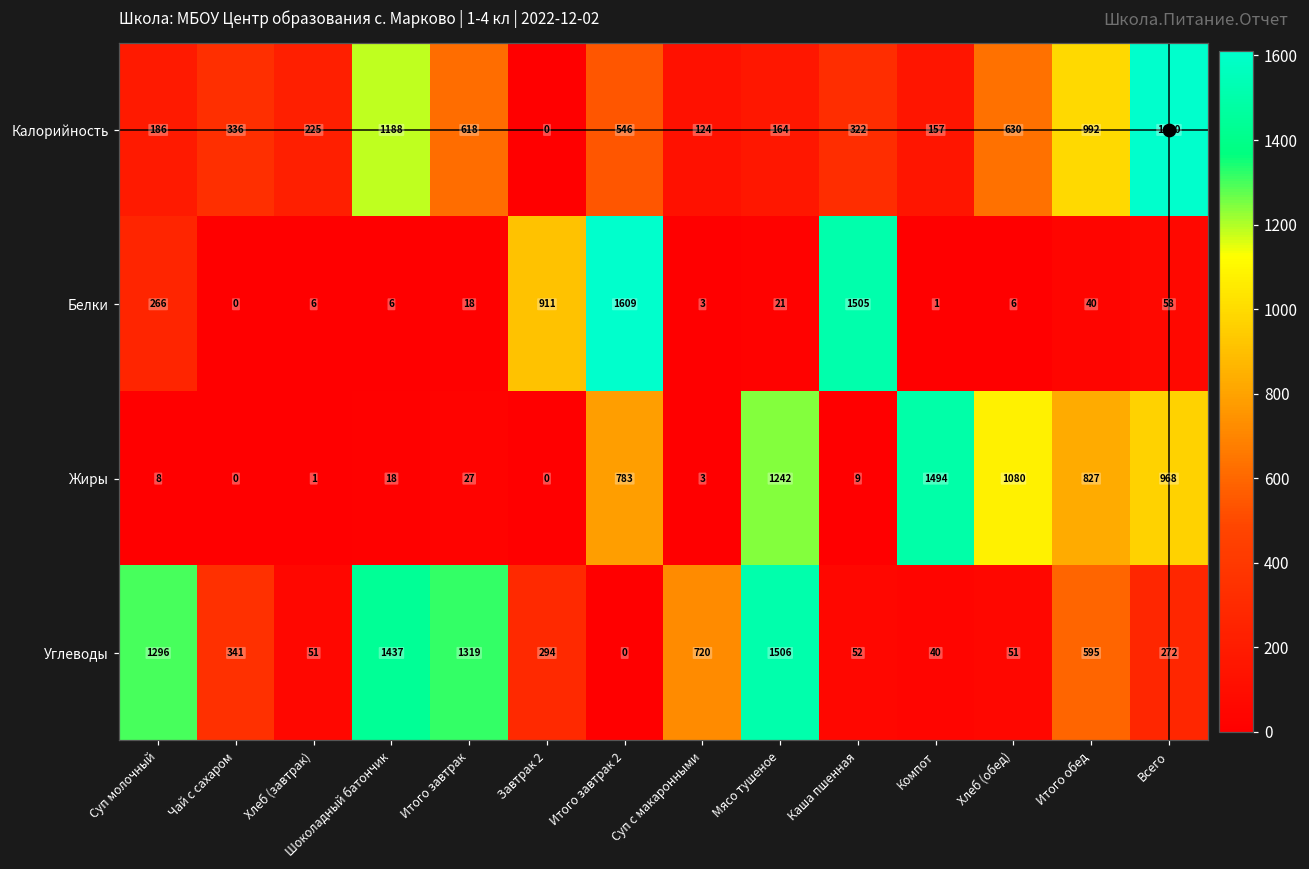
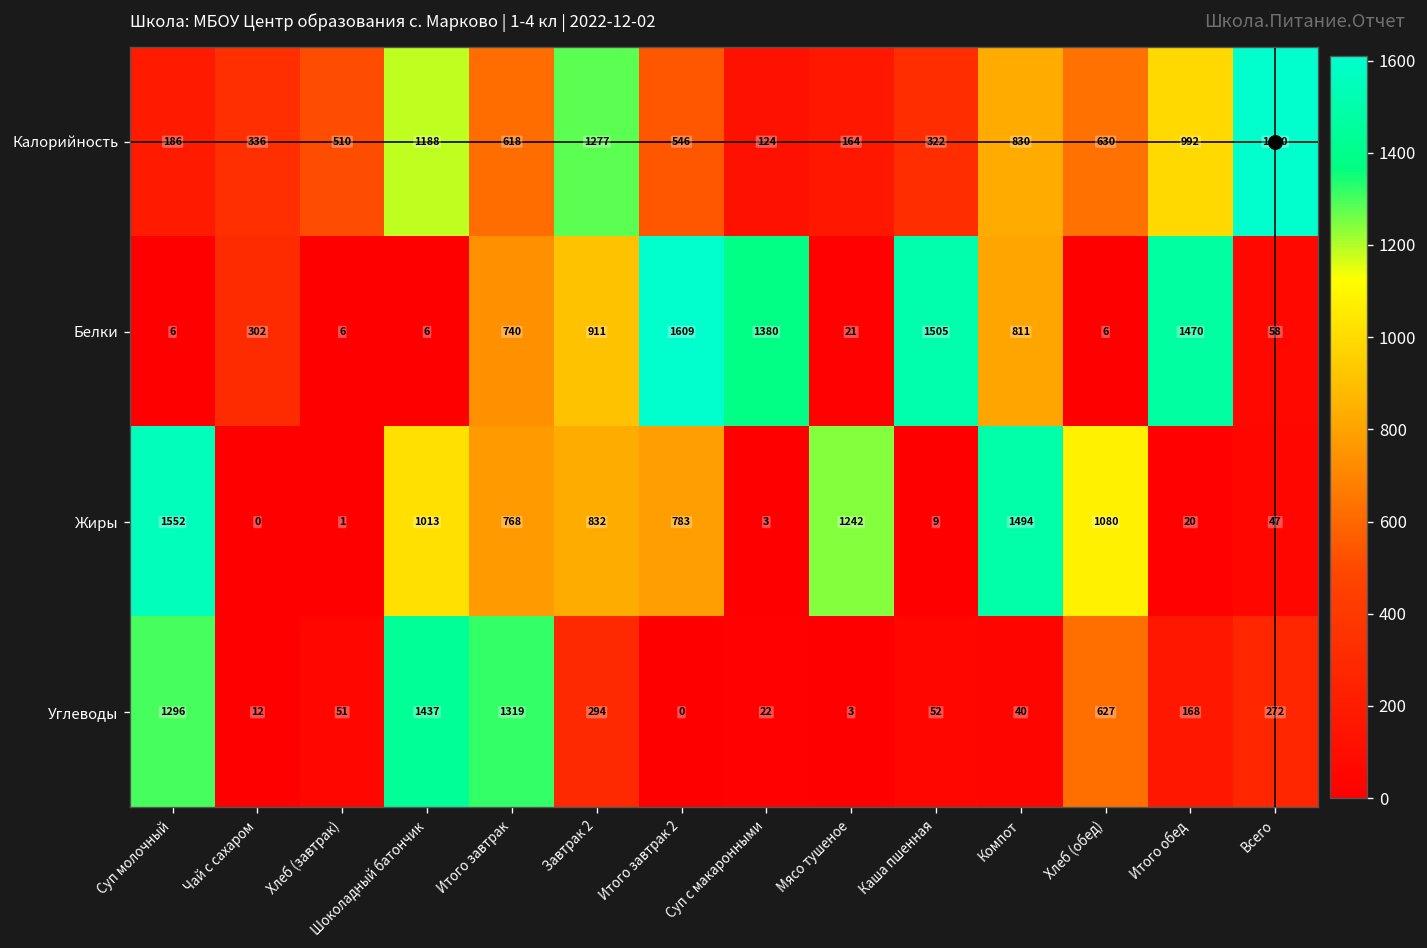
  {
    "Калорийность": {
-     "Хлеб (завтрак)": 225,
-     "Завтрак 2": 0,
-     "Компот": 157
+     "Хлеб (завтрак)": 510,
+     "Завтрак 2": 1277,
+     "Компот": 830
    },
    "Белки": {
-     "Суп молочный": 266,
-     "Чай с сахаром": 0,
-     "Итого завтрак": 18,
-     "Суп с макаронными": 3,
-     "Компот": 1,
-     "Итого обед": 40
+     "Суп молочный": 6,
+     "Чай с сахаром": 302,
+     "Итого завтрак": 740,
+     "Суп с макаронными": 1380,
+     "Компот": 811,
+     "Итого обед": 1470
    },
    "Жиры": {
-     "Суп молочный": 8,
-     "Шоколадный батончик": 18,
-     "Итого завтрак": 27,
-     "Завтрак 2": 0,
-     "Итого обед": 827,
-     "Всего": 968
+     "Суп молочный": 1552,
+     "Шоколадный батончик": 1013,
+     "Итого завтрак": 768,
+     "Завтрак 2": 832,
+     "Итого обед": 20,
+     "Всего": 47
    },
    "Углеводы": {
-     "Чай с сахаром": 341,
-     "Суп с макаронными": 720,
-     "Мясо тушеное": 1506,
-     "Хлеб (обед)": 51,
-     "Итого обед": 595
+     "Чай с сахаром": 12,
+     "Суп с макаронными": 22,
+     "Мясо тушеное": 3,
+     "Хлеб (обед)": 627,
+     "Итого обед": 168
    }
  }
